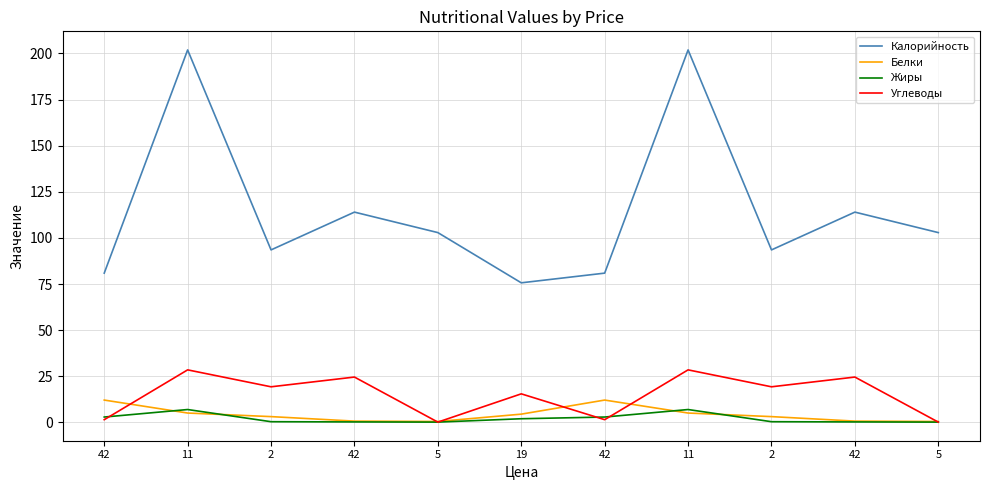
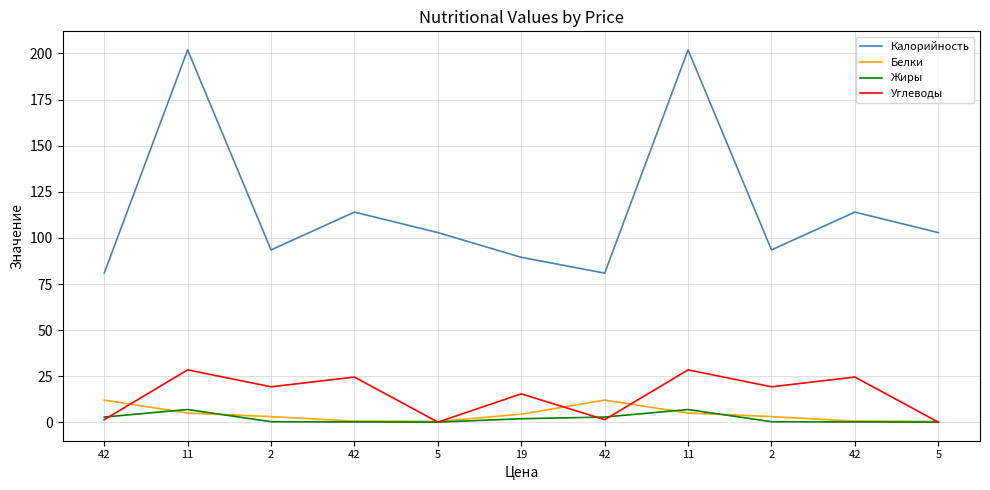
  {
    "Калорийность": {
-     "19": 76
+     "19": 90
    },
    "Белки": {
      "19": 5
    },
    "Жиры": {
      "19": 2
    },
    "Углеводы": {
      "19": 16
    }
  }
